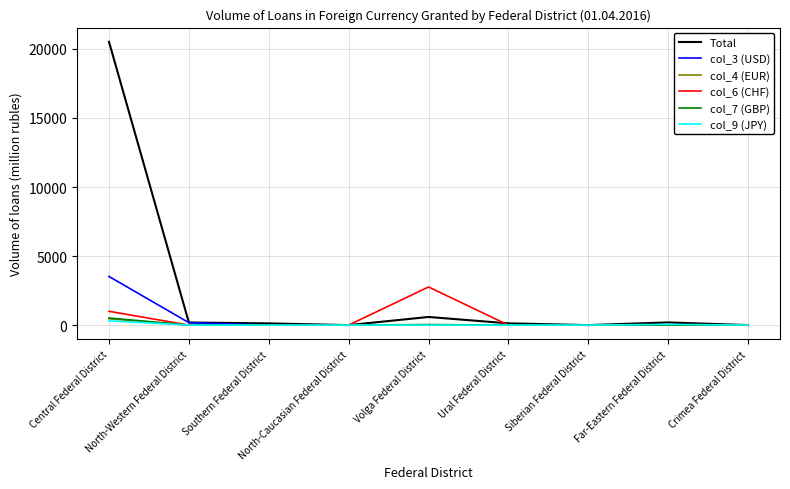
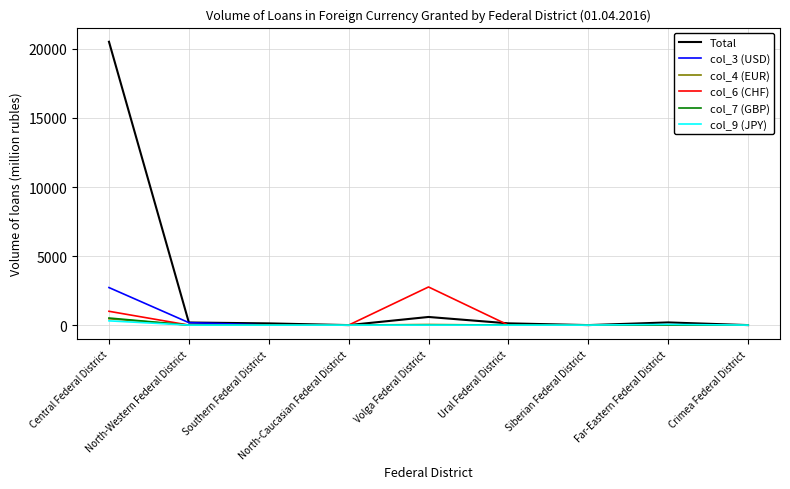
  {
    "Total": {
      "Central Federal District": 20500,
      "Volga Federal District": 600
    },
    "col_3 (USD)": {
-     "Central Federal District": 3500
+     "Central Federal District": 2700
    },
    "col_6 (CHF)": {
      "Central Federal District": 1000,
      "Volga Federal District": 2800
    }
  }
